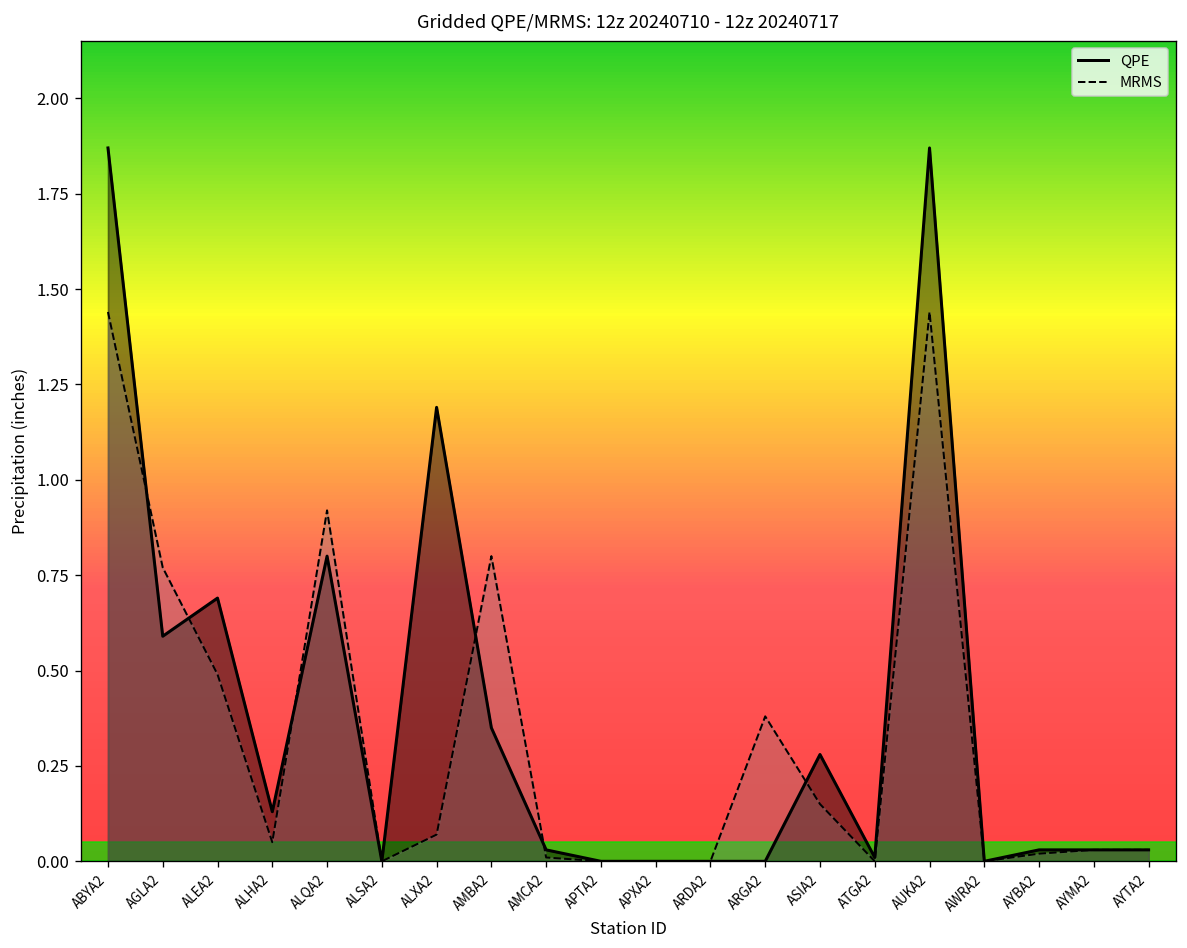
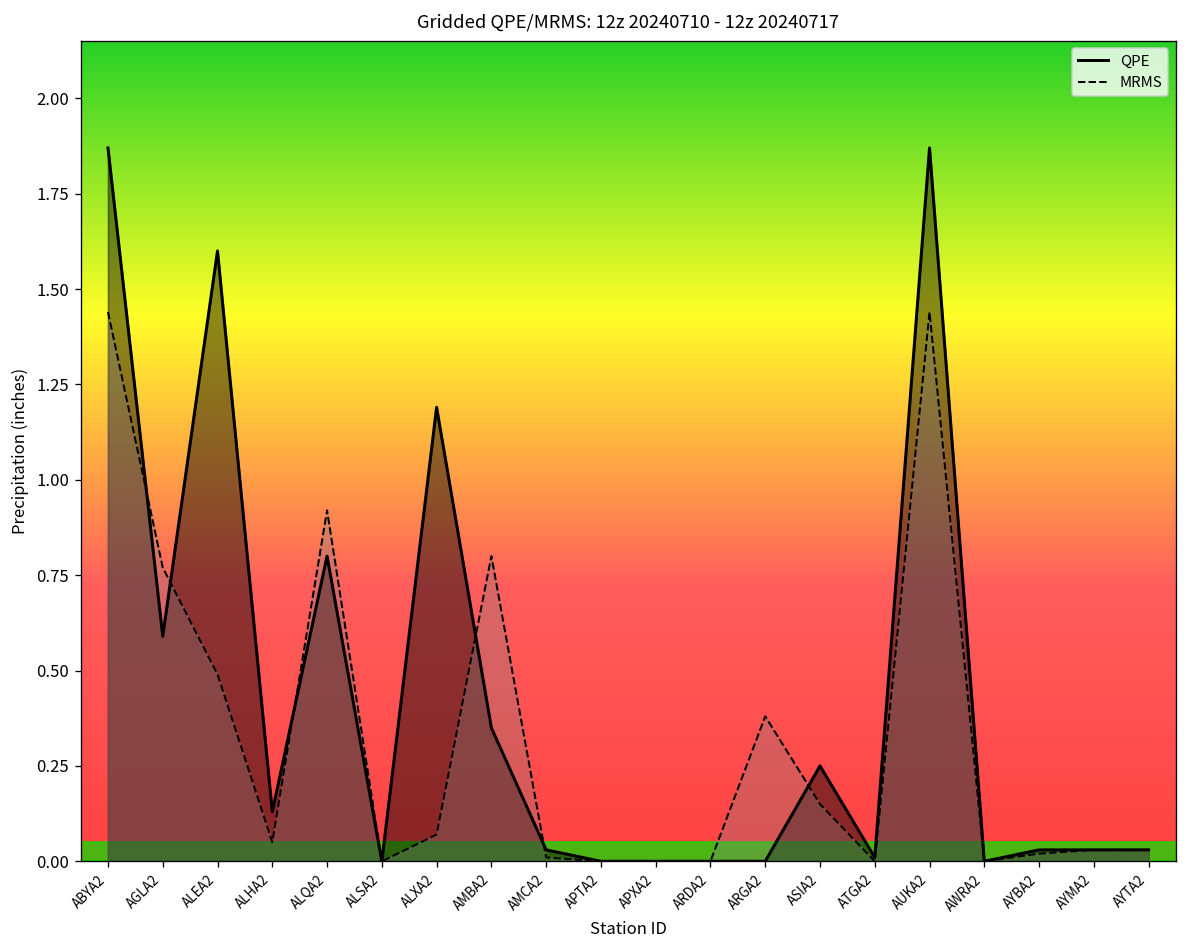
  {
    "QPE": {
      "ABYA2": 1.87,
      "AGLA2": 0.59,
-     "ALEA2": 0.69,
+     "ALEA2": 1.60,
      "ALHA2": 0.13,
      "ALQA2": 0.80,
      "ALXA2": 1.19,
      "AMBA2": 0.35,
-     "ASIA2": 0.28,
+     "ASIA2": 0.25,
      "AUKA2": 1.87
    }
  }
